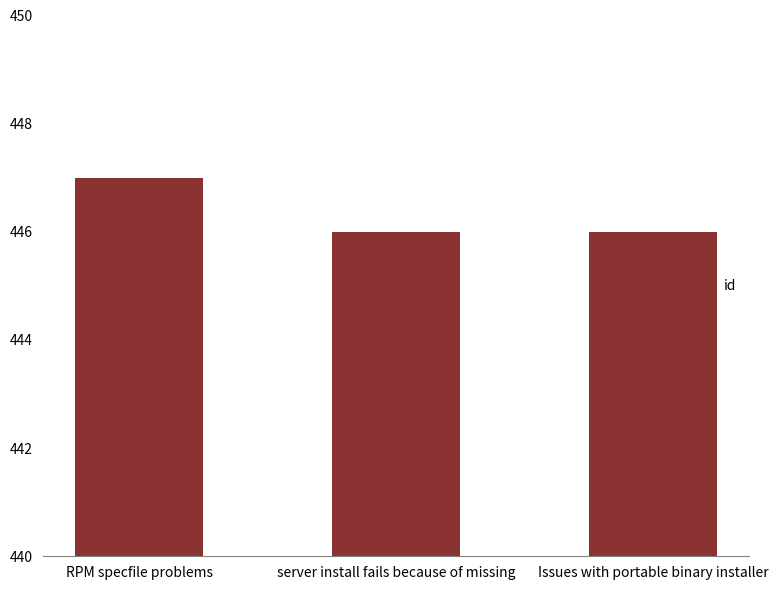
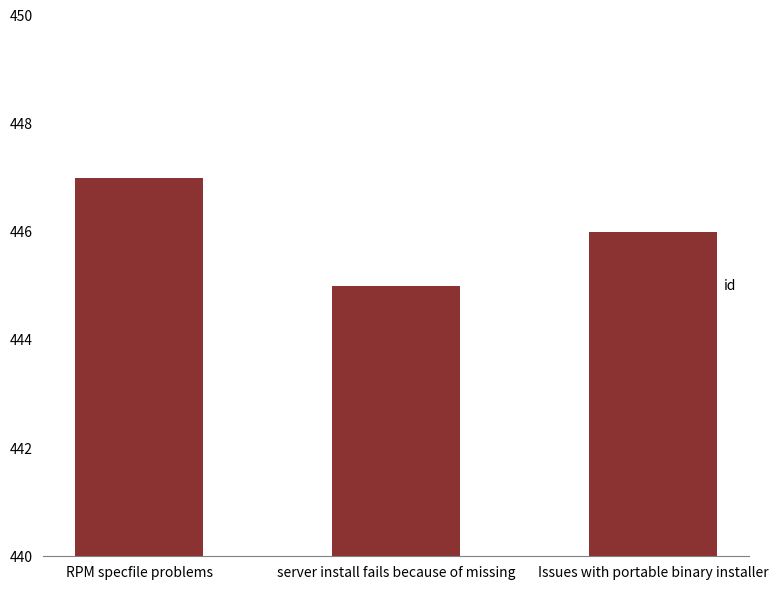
  {
    "RPM specfile problems": 447,
-   "server install fails because of missing": 446,
+   "server install fails because of missing": 445,
    "Issues with portable binary installer": 446
  }
